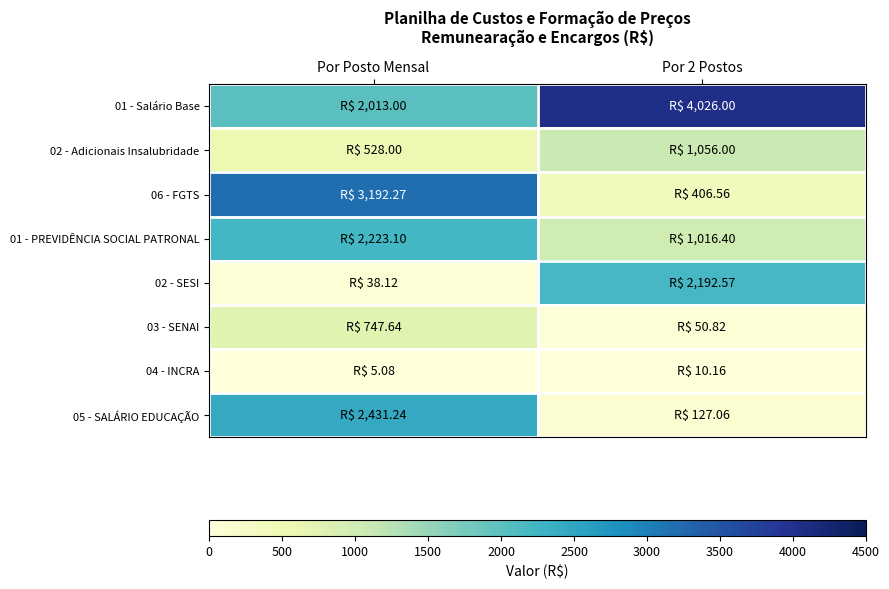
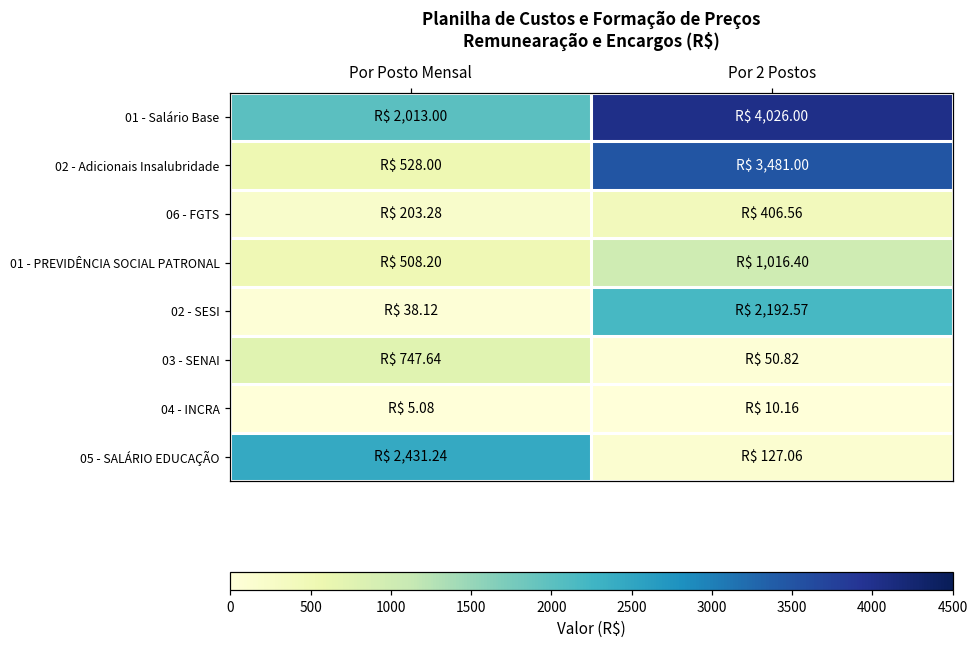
  {
    "01 - Salário Base": {
      "Por Posto Mensal": "2,013.00",
      "Por 2 Postos": "4,026.00"
    },
    "02 - Adicionais Insalubridade": {
      "Por Posto Mensal": "528.00",
-     "Por 2 Postos": "1,056.00"
+     "Por 2 Postos": "3,481.00"
    },
    "06 - FGTS": {
-     "Por Posto Mensal": "3,192.27",
+     "Por Posto Mensal": "203.28",
      "Por 2 Postos": "406.56"
    },
    "01 - PREVIDÊNCIA SOCIAL PATRONAL": {
-     "Por Posto Mensal": "2,223.10",
+     "Por Posto Mensal": "508.20",
      "Por 2 Postos": "1,016.40"
    },
    "02 - SESI": {
      "Por Posto Mensal": "38.12",
      "Por 2 Postos": "2,192.57"
    },
    "03 - SENAI": {
      "Por Posto Mensal": "747.64",
      "Por 2 Postos": "50.82"
    },
    "04 - INCRA": {
      "Por Posto Mensal": "5.08",
      "Por 2 Postos": "10.16"
    },
    "05 - SALÁRIO EDUCAÇÃO": {
      "Por Posto Mensal": "2,431.24",
      "Por 2 Postos": "127.06"
    }
  }
